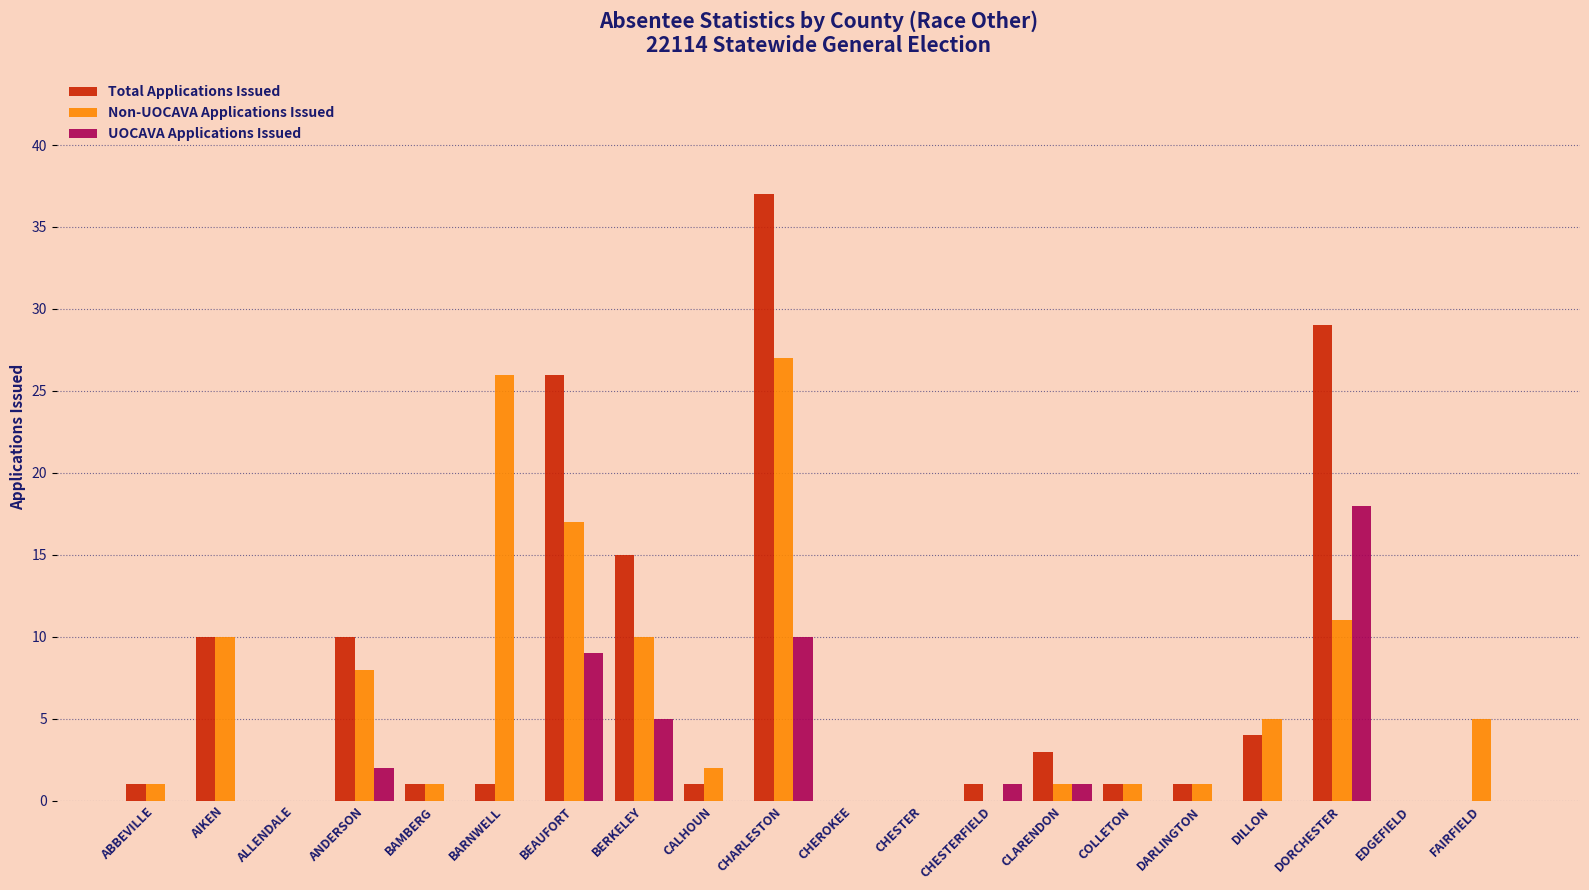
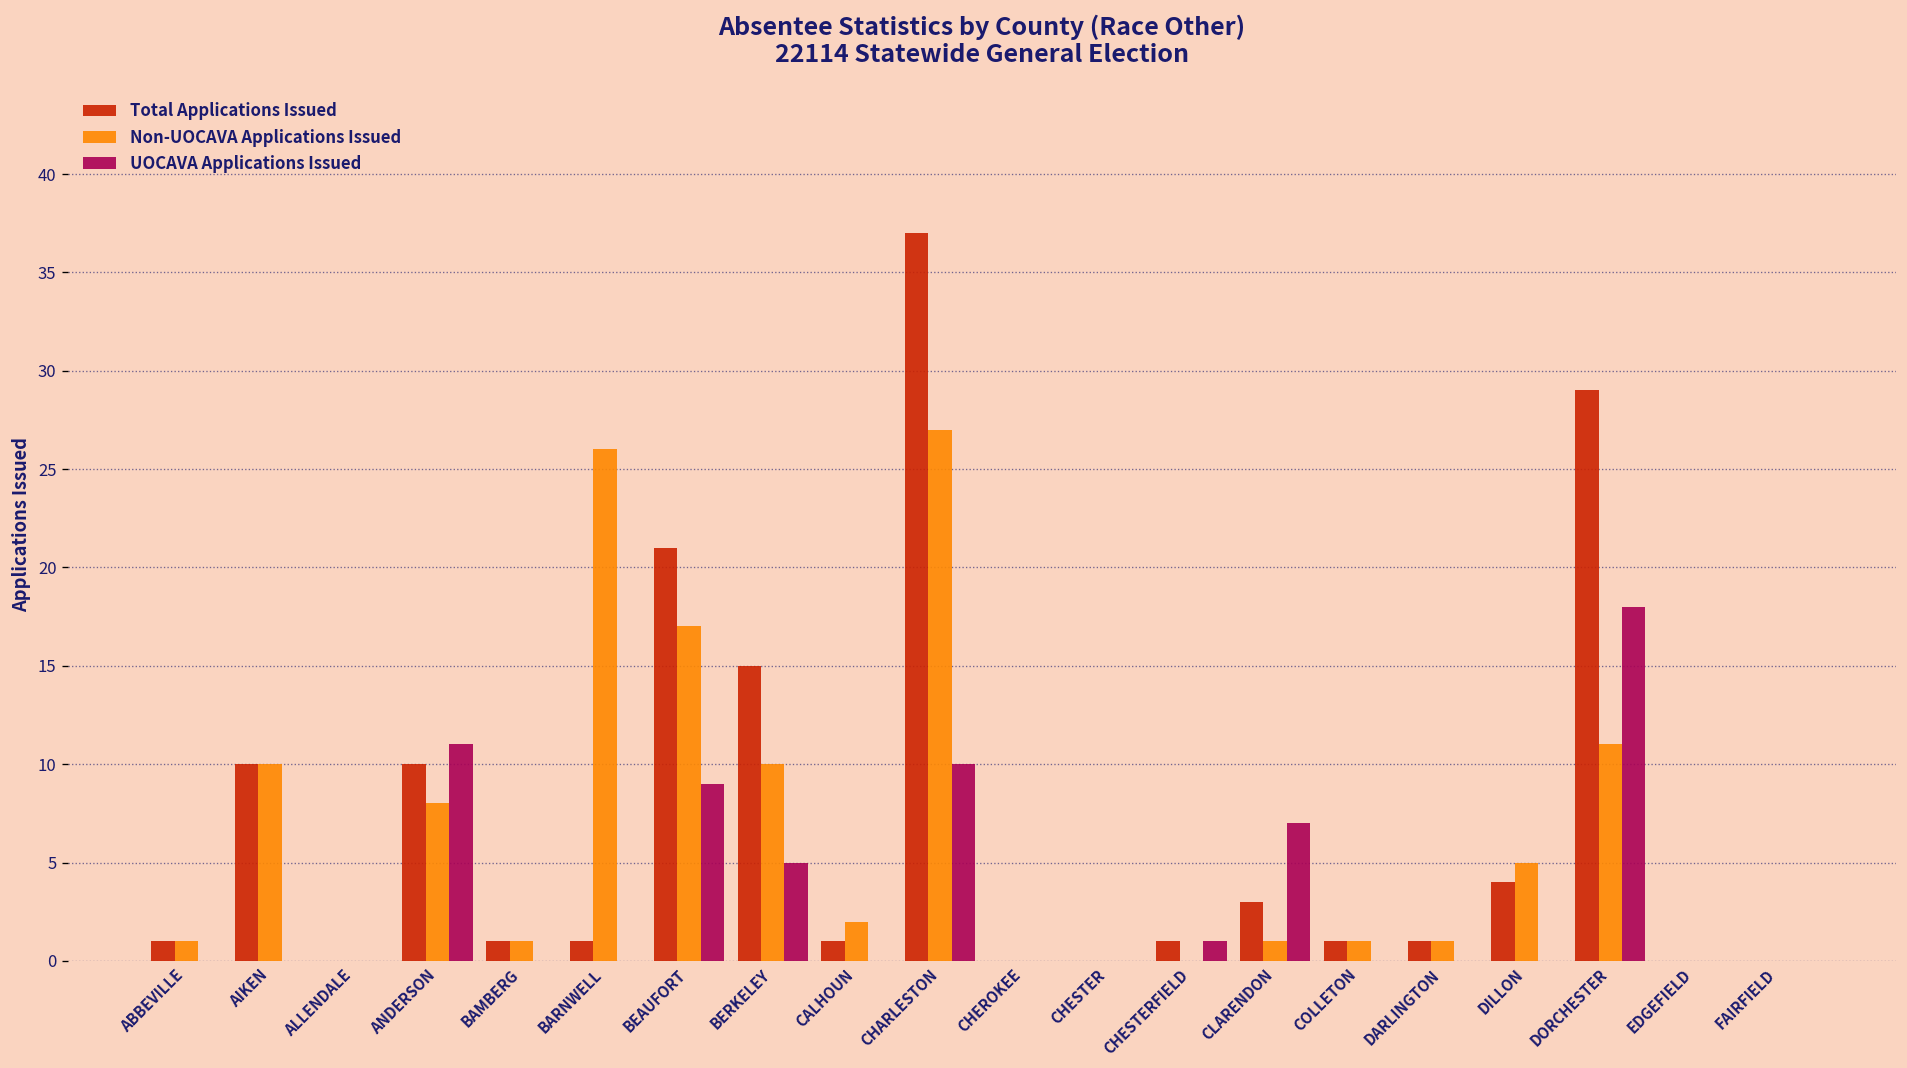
  {
    "Total Applications Issued": {
      "ABBEVILLE": 1,
      "AIKEN": 10,
      "ALLENDALE": 0,
      "ANDERSON": 10,
      "BAMBERG": 1,
      "BARNWELL": 1,
-     "BEAUFORT": 26,
+     "BEAUFORT": 21,
      "BERKELEY": 15,
      "CALHOUN": 1,
      "CHARLESTON": 37,
      "CHEROKEE": 0,
      "CHESTER": 0,
      "CHESTERFIELD": 1,
      "CLARENDON": 3,
      "COLLETON": 1,
      "DARLINGTON": 1,
      "DILLON": 4,
      "DORCHESTER": 29,
      "EDGEFIELD": 0,
      "FAIRFIELD": 0
    },
    "Non-UOCAVA Applications Issued": {
      "ABBEVILLE": 1,
      "AIKEN": 10,
      "ALLENDALE": 0,
      "ANDERSON": 8,
      "BAMBERG": 1,
      "BARNWELL": 26,
      "BEAUFORT": 17,
      "BERKELEY": 10,
      "CALHOUN": 2,
      "CHARLESTON": 27,
      "CHEROKEE": 0,
      "CHESTER": 0,
      "CHESTERFIELD": 0,
      "CLARENDON": 1,
      "COLLETON": 1,
      "DARLINGTON": 1,
      "DILLON": 5,
      "DORCHESTER": 11,
      "EDGEFIELD": 0,
-     "FAIRFIELD": 5
+     "FAIRFIELD": 0
    },
    "UOCAVA Applications Issued": {
      "ABBEVILLE": 0,
      "AIKEN": 0,
      "ALLENDALE": 0,
-     "ANDERSON": 2,
+     "ANDERSON": 11,
      "BAMBERG": 0,
      "BARNWELL": 0,
      "BEAUFORT": 9,
      "BERKELEY": 5,
      "CALHOUN": 0,
      "CHARLESTON": 10,
      "CHEROKEE": 0,
      "CHESTER": 0,
      "CHESTERFIELD": 1,
-     "CLARENDON": 1,
+     "CLARENDON": 7,
      "COLLETON": 0,
      "DARLINGTON": 0,
      "DILLON": 0,
      "DORCHESTER": 18,
      "EDGEFIELD": 0,
      "FAIRFIELD": 0
    }
  }
